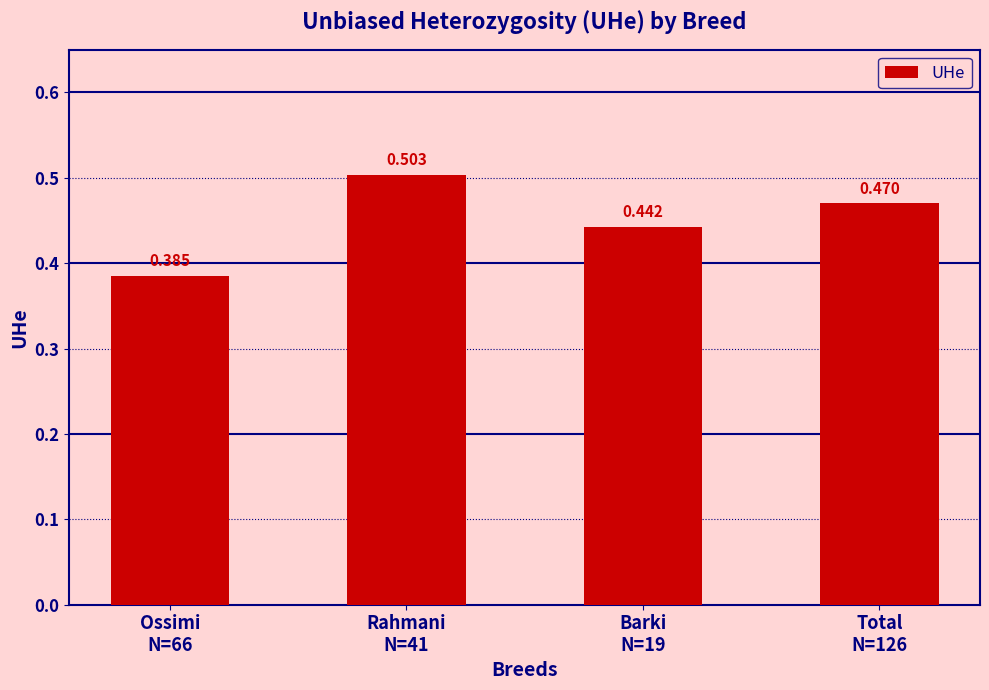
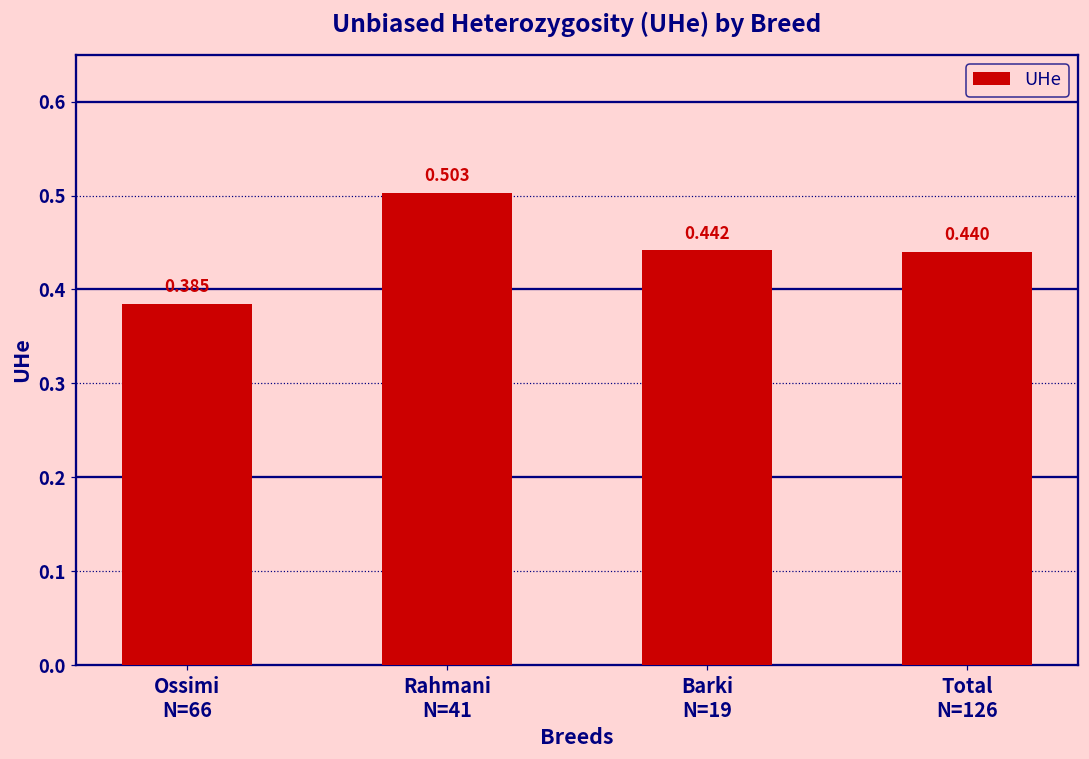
  {
    "Ossimi N=66": 0.385,
    "Rahmani N=41": 0.503,
    "Barki N=19": 0.442,
-   "Total N=126": 0.470
+   "Total N=126": 0.440
  }
